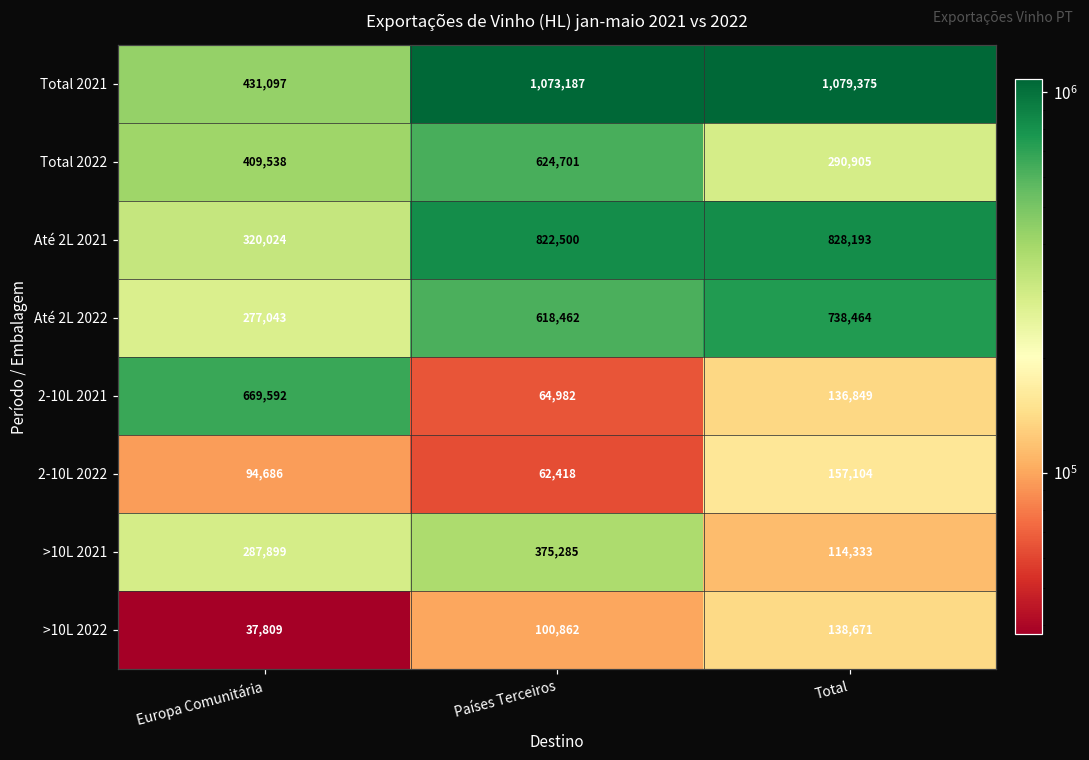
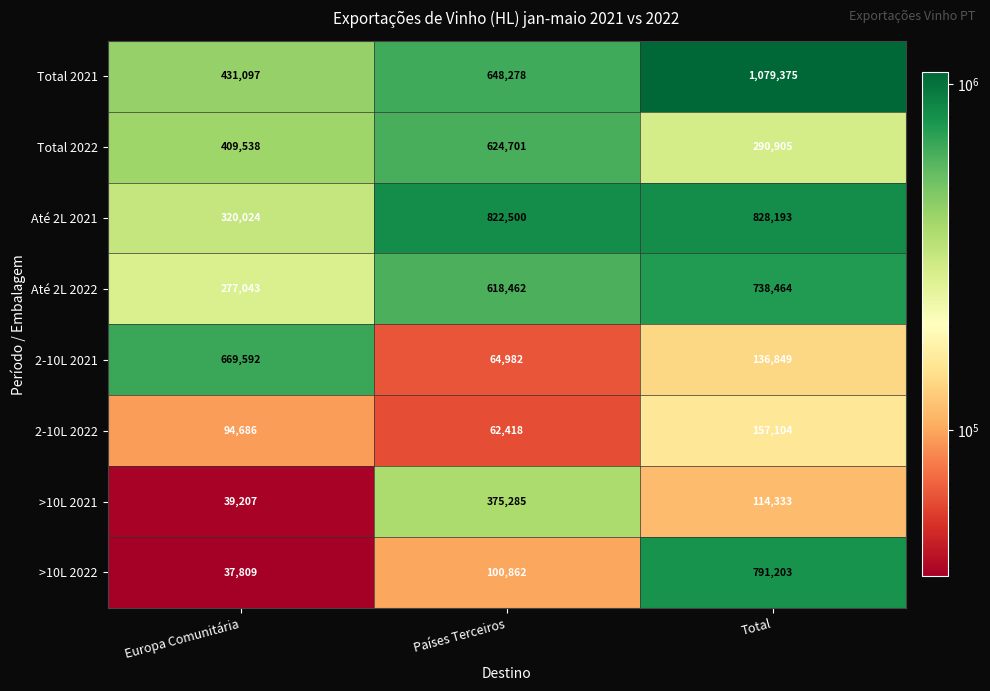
  {
    "Total 2021": {
      "Europa Comunitária": "431,097",
-     "Países Terceiros": "1,073,187",
+     "Países Terceiros": "648,278",
      "Total": "1,079,375"
    },
    "Total 2022": {
      "Europa Comunitária": "409,538",
      "Países Terceiros": "624,701",
      "Total": "290,905"
    },
    "Até 2L 2021": {
      "Europa Comunitária": "320,024",
      "Países Terceiros": "822,500",
      "Total": "828,193"
    },
    "Até 2L 2022": {
      "Europa Comunitária": "277,043",
      "Países Terceiros": "618,462",
      "Total": "738,464"
    },
    "2-10L 2021": {
      "Europa Comunitária": "669,592",
      "Países Terceiros": "64,982",
      "Total": "136,849"
    },
    "2-10L 2022": {
      "Europa Comunitária": "94,686",
      "Países Terceiros": "62,418",
      "Total": "157,104"
    },
    ">10L 2021": {
-     "Europa Comunitária": "287,899",
+     "Europa Comunitária": "39,207",
      "Países Terceiros": "375,285",
      "Total": "114,333"
    },
    ">10L 2022": {
      "Europa Comunitária": "37,809",
      "Países Terceiros": "100,862",
-     "Total": "138,671"
+     "Total": "791,203"
    }
  }
